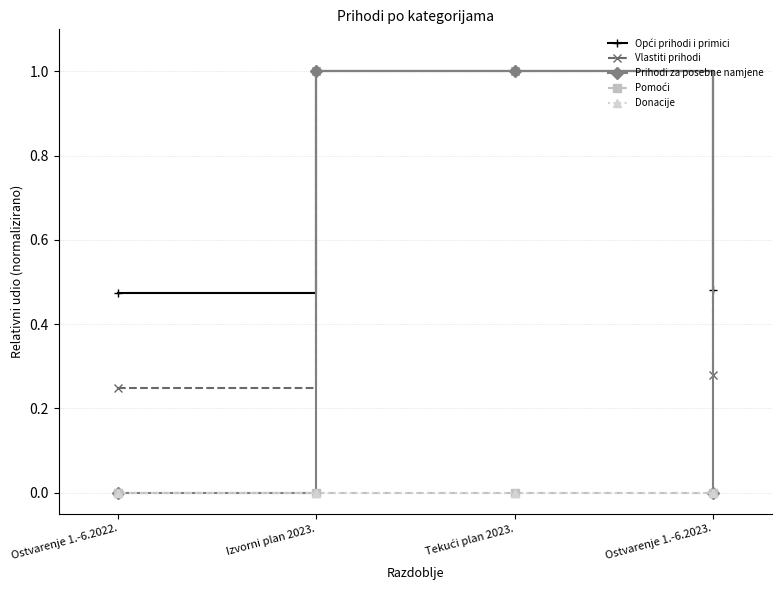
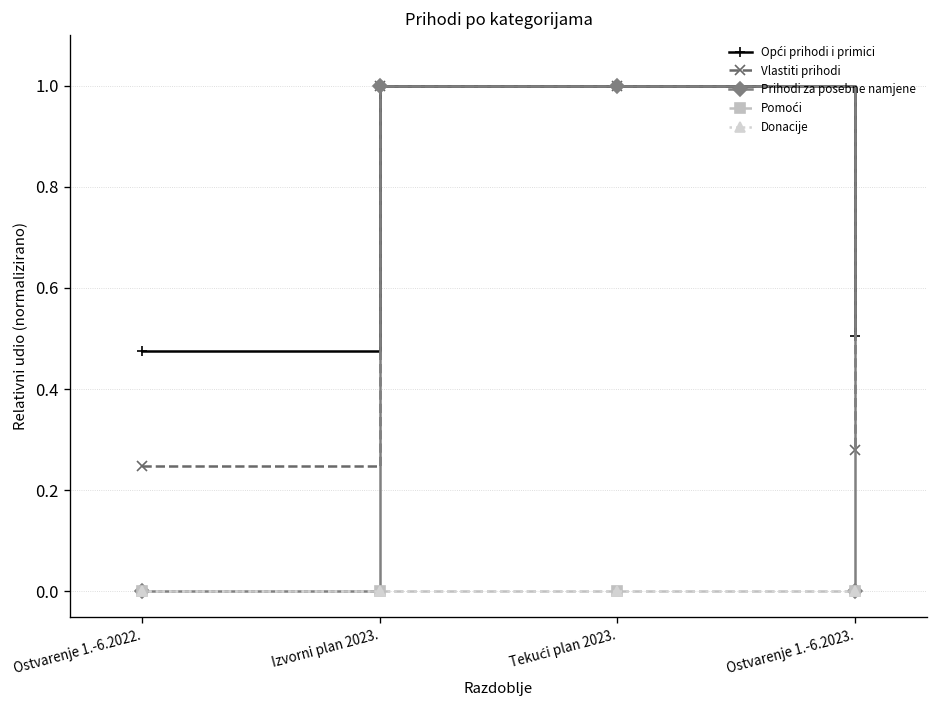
  {
    "Opći prihodi i primici": {
      "Ostvarenje 1.-6.2022.": 0.48,
-     "Ostvarenje 1.-6.2023.": 0.48
+     "Ostvarenje 1.-6.2023.": 0.51
    },
    "Donacije": {
      "Izvorni plan 2023.": 0.00,
      "Tekući plan 2023.": 0.00
    }
  }
